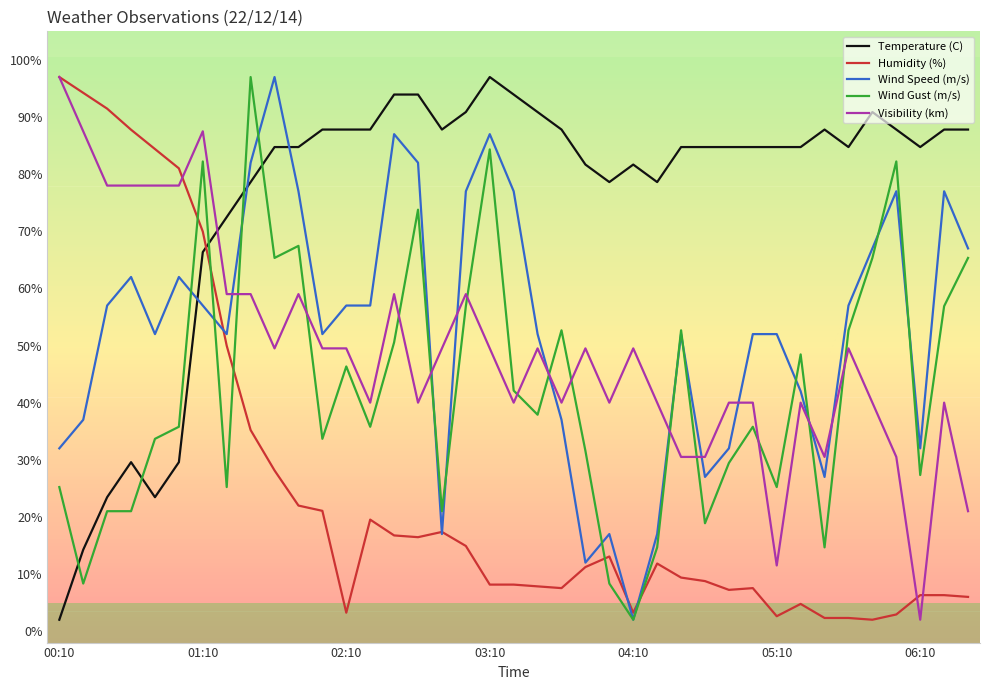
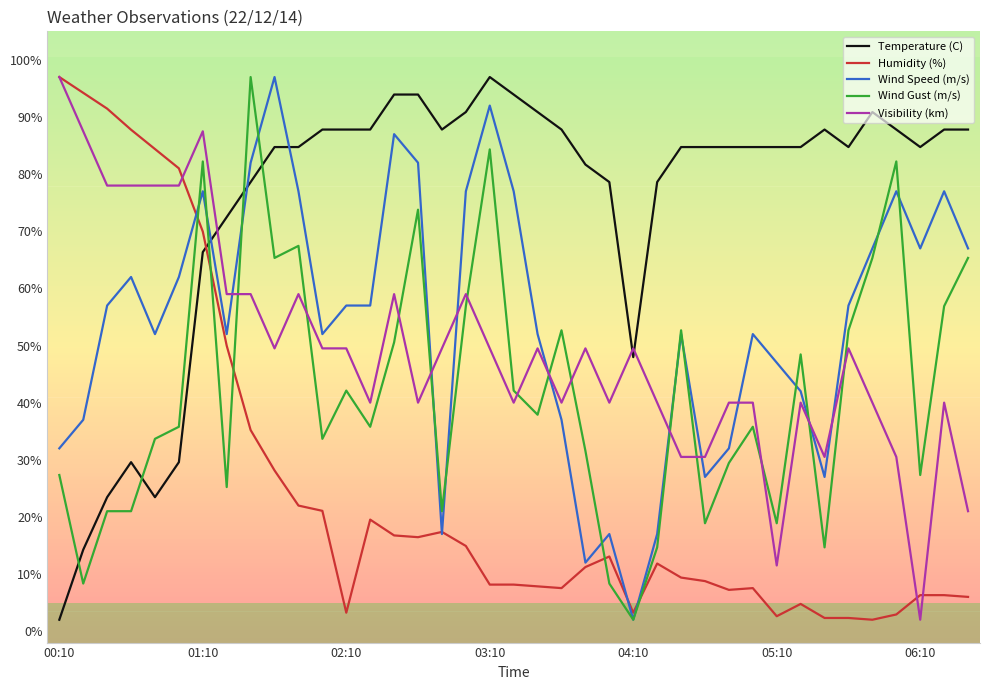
  {
    "Temperature (C)": {
      "00:10": "2%",
      "01:10": "66%",
      "02:10": "88%",
      "03:10": "97%",
-     "04:10": "82%",
+     "04:10": "48%",
      "05:10": "85%",
      "06:10": "85%"
    },
    "Humidity (%)": {
      "01:10": "70%",
      "02:10": "3%",
      "03:10": "8%",
      "04:10": "3%",
      "05:10": "3%",
      "06:10": "6%"
    },
    "Wind Speed (m/s)": {
      "00:10": "32%",
-     "01:10": "57%",
+     "01:10": "77%",
      "02:10": "57%",
-     "03:10": "87%",
-     "05:10": "52%",
-     "06:10": "32%"
+     "03:10": "92%",
+     "05:10": "47%",
+     "06:10": "67%"
    },
    "Wind Gust (m/s)": {
-     "00:10": "25%",
+     "00:10": "27%",
      "01:10": "82%",
-     "02:10": "46%",
+     "02:10": "42%",
      "03:10": "84%",
-     "05:10": "25%",
+     "05:10": "19%",
      "06:10": "27%"
    },
    "Visibility (km)": {
      "01:10": "87%",
      "02:10": "50%",
      "03:10": "50%",
      "04:10": "50%",
      "05:10": "11%",
      "06:10": "2%"
    }
  }
